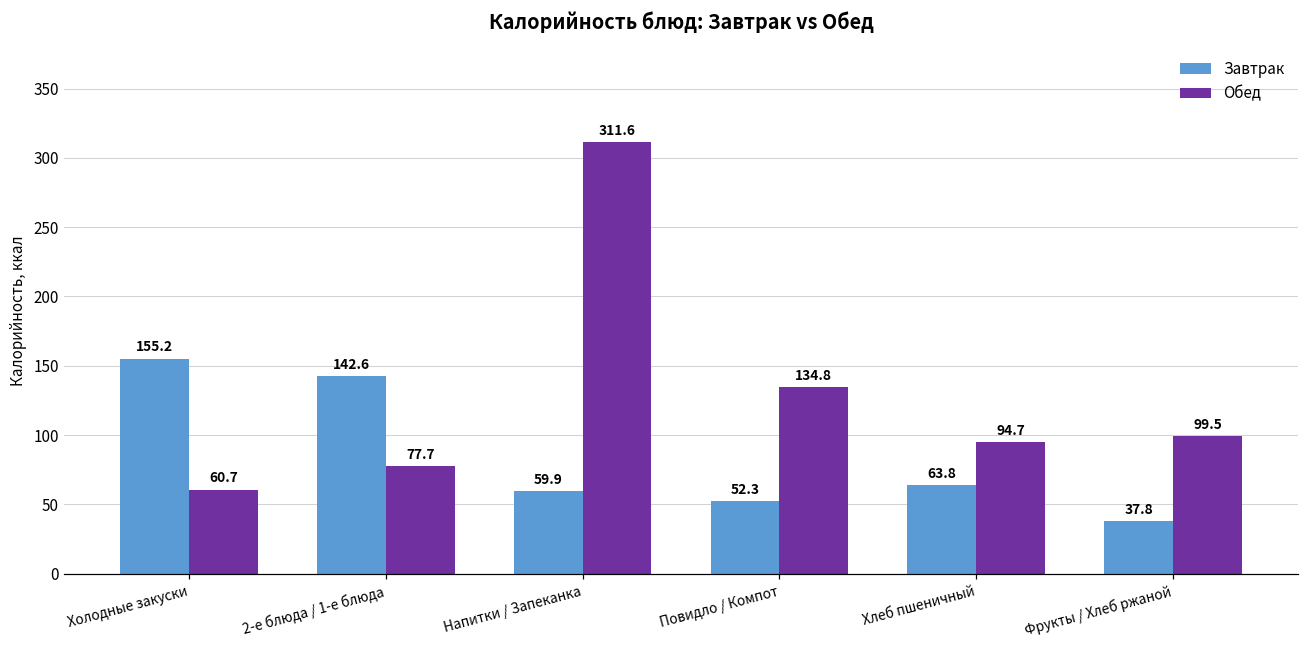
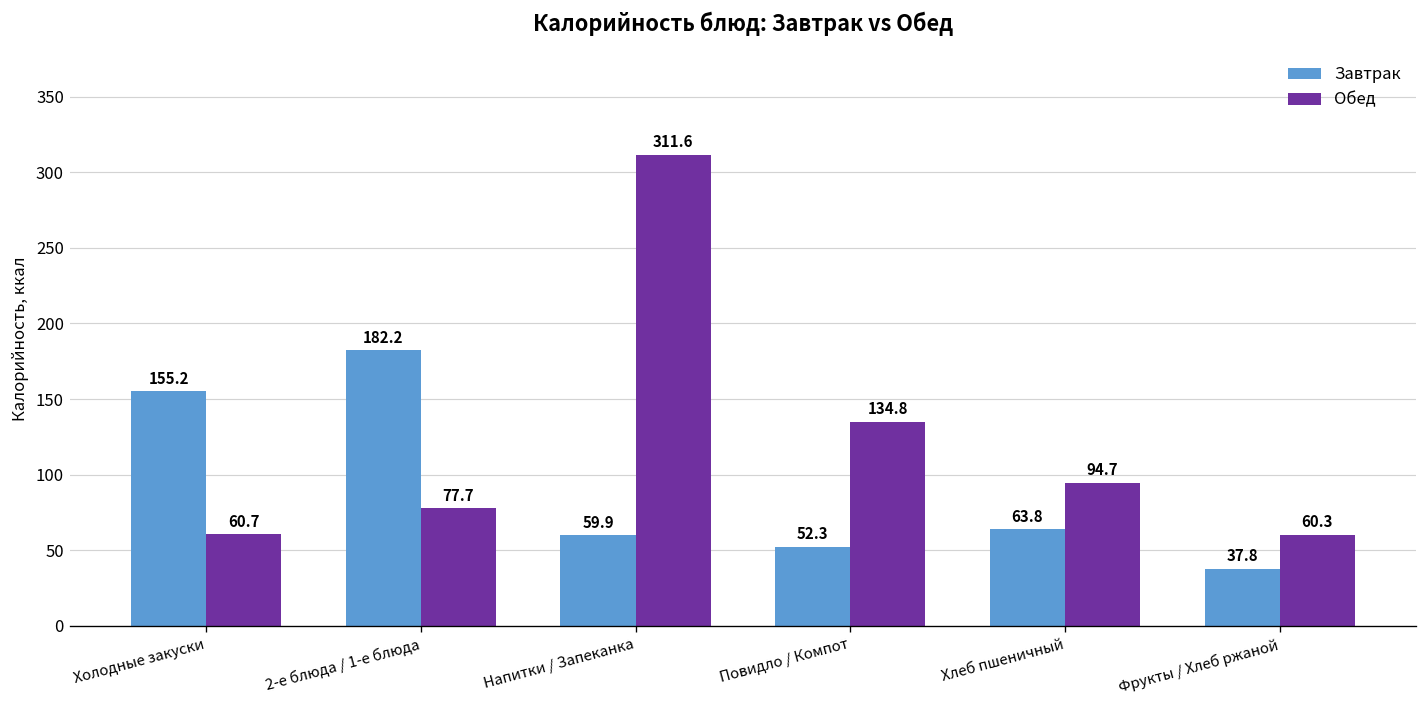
  {
    "Завтрак": {
      "Холодные закуски": 155.2,
-     "2-е блюда / 1-е блюда": 142.6,
+     "2-е блюда / 1-е блюда": 182.2,
      "Напитки / Запеканка": 59.9,
      "Повидло / Компот": 52.3,
      "Хлеб пшеничный": 63.8,
      "Фрукты / Хлеб ржаной": 37.8
    },
    "Обед": {
      "Холодные закуски": 60.7,
      "2-е блюда / 1-е блюда": 77.7,
      "Напитки / Запеканка": 311.6,
      "Повидло / Компот": 134.8,
      "Хлеб пшеничный": 94.7,
-     "Фрукты / Хлеб ржаной": 99.5
+     "Фрукты / Хлеб ржаной": 60.3
    }
  }
